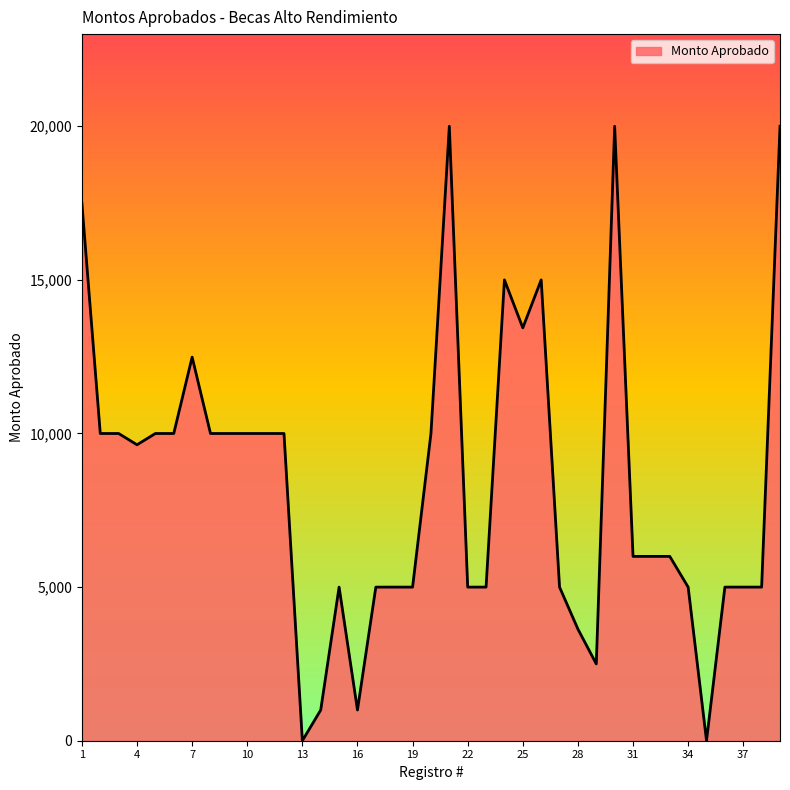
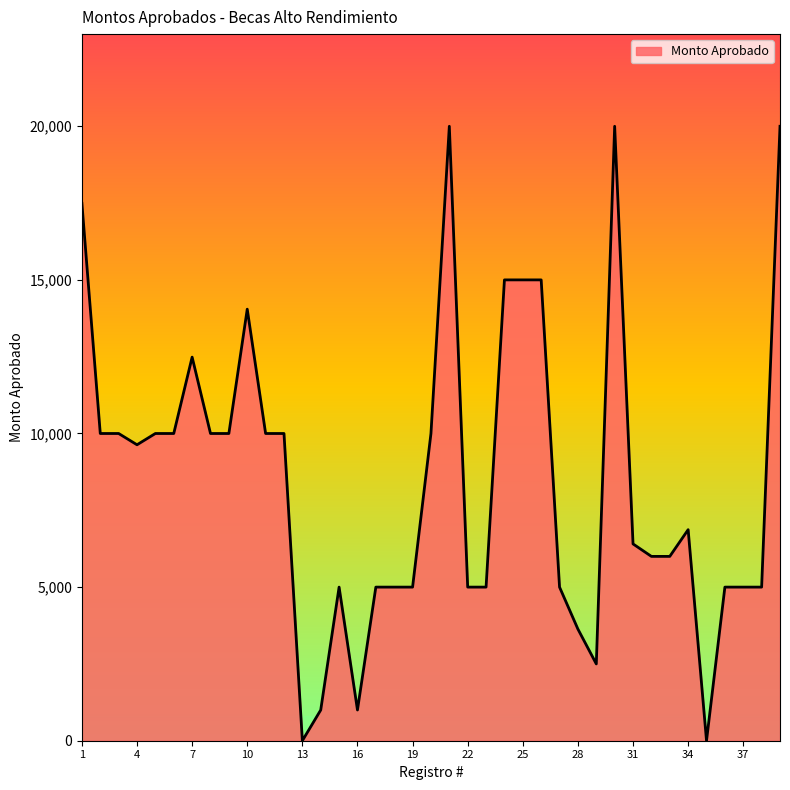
  {
    "1": "17,500",
    "4": "9,600",
    "7": "12,500",
-   "10": "10,000",
+   "10": "14,000",
    "16": "1,000",
    "19": "5,000",
    "22": "5,000",
-   "25": "13,400",
+   "25": "15,000",
    "28": "3,600",
-   "31": "6,000",
-   "34": "5,000",
+   "31": "6,400",
+   "34": "6,900",
    "37": "5,000"
  }
